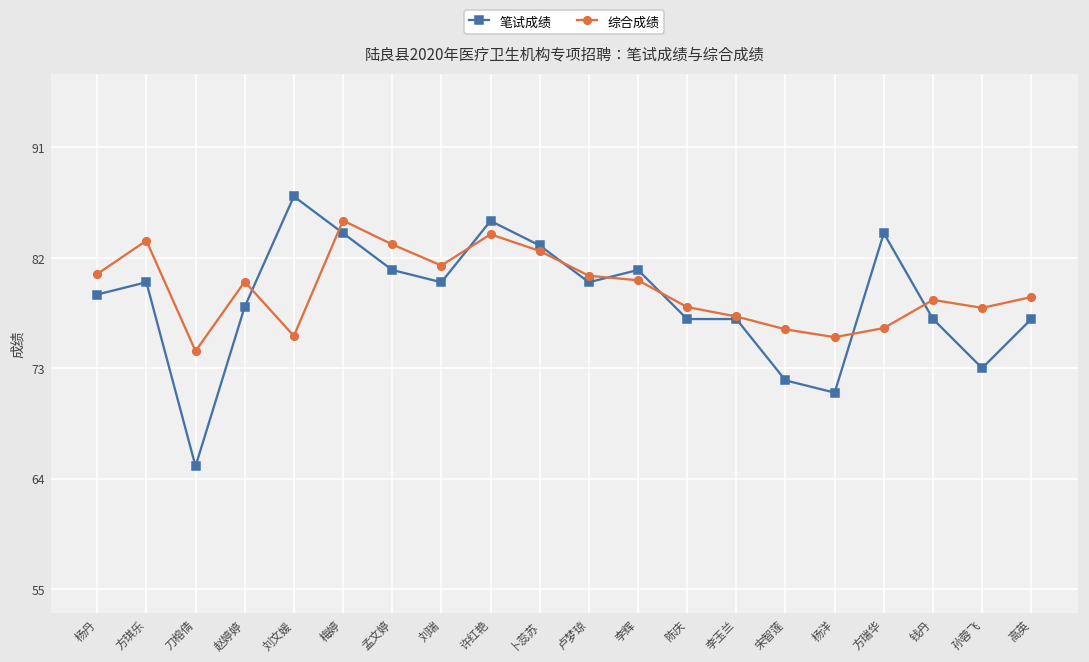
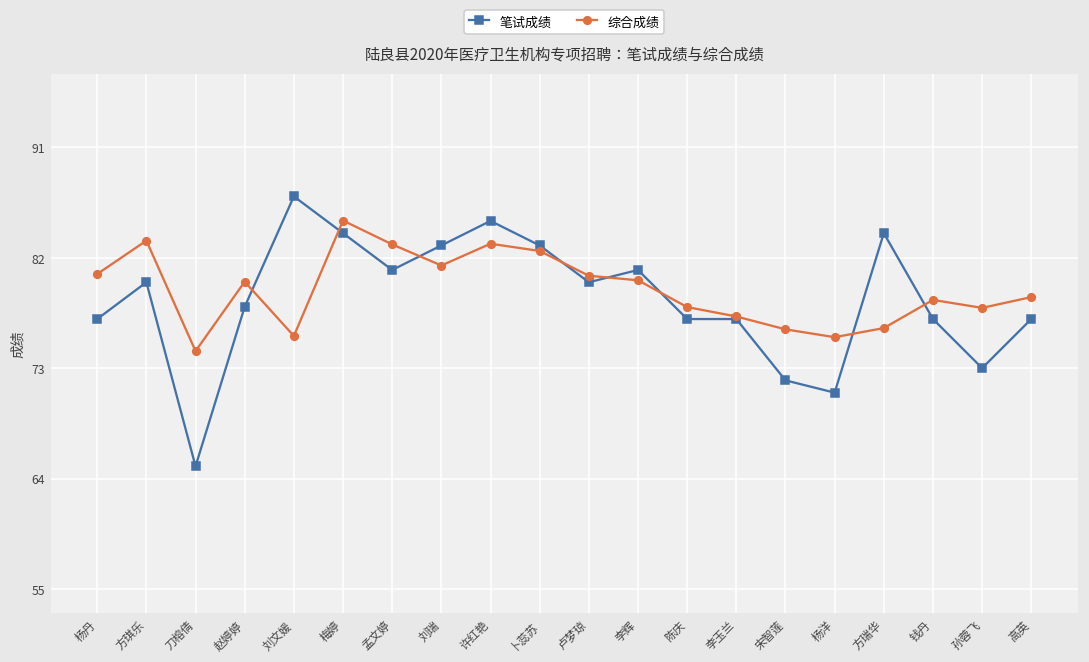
  {
    "笔试成绩": {
-     "杨丹": 79,
+     "杨丹": 77,
      "方琪乐": 80,
      "刀榕倩": 65,
      "赵婷婷": 78,
      "刘文媛": 87,
      "梅婷": 84,
      "孟文婷": 81,
-     "刘瑞": 80,
+     "刘瑞": 83,
      "许红艳": 85,
      "卜蕊苏": 83,
      "卢梦琼": 80,
      "李辉": 81,
      "陈庆": 77,
      "宋智莲": 72,
      "杨洋": 71,
      "方瑞华": 84,
      "钱丹": 77,
      "孙蓉飞": 73,
      "高英": 77
    },
    "综合成绩": {
      "杨丹": 80.7,
      "方琪乐": 83.4,
      "刀榕倩": 74.4,
      "赵婷婷": 80.0,
      "刘文媛": 75.6,
      "梅婷": 85.0,
      "孟文婷": 83.1,
      "刘瑞": 81.4,
-     "许红艳": 83.9,
+     "许红艳": 83.1,
      "卜蕊苏": 82.6,
      "卢梦琼": 80.5,
      "李辉": 80.2,
      "陈庆": 78.0,
      "宋智莲": 76.2,
      "杨洋": 75.5,
      "方瑞华": 76.3,
      "钱丹": 78.6,
      "孙蓉飞": 77.9,
      "高英": 78.8
    }
  }
